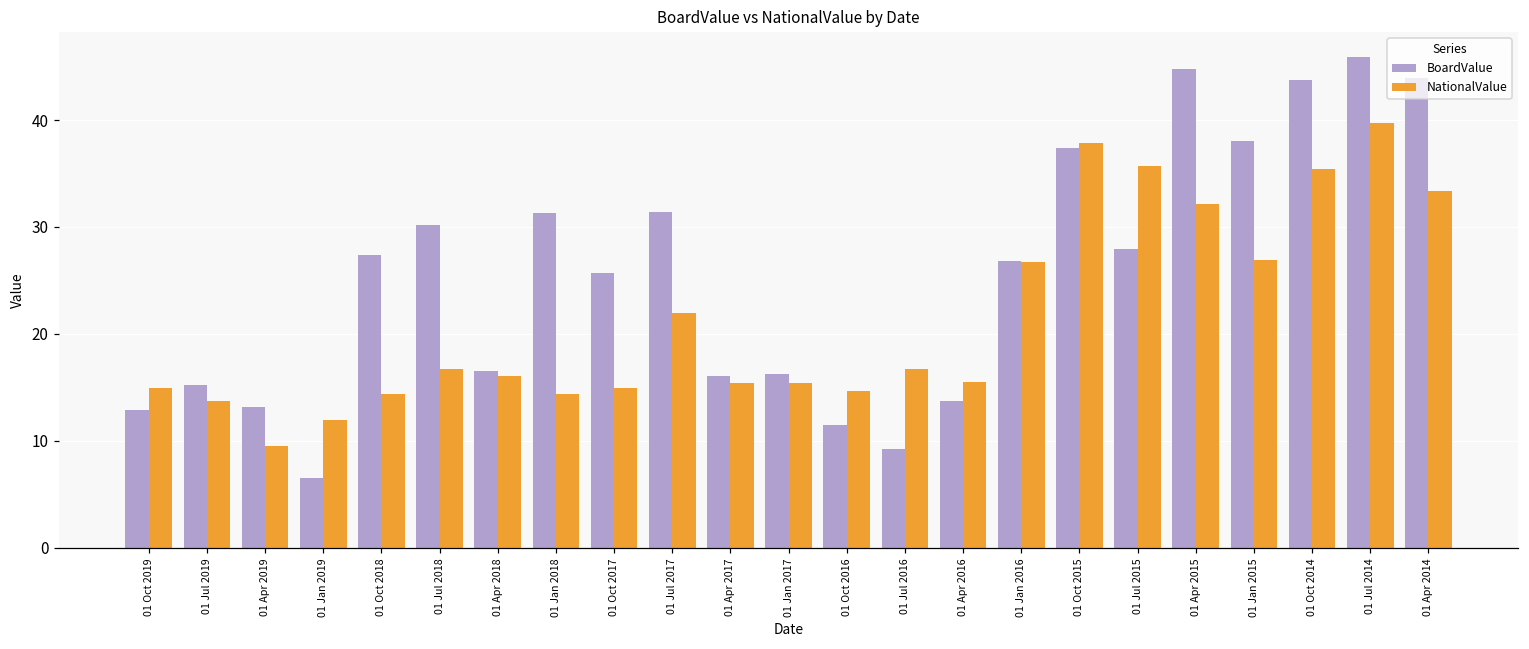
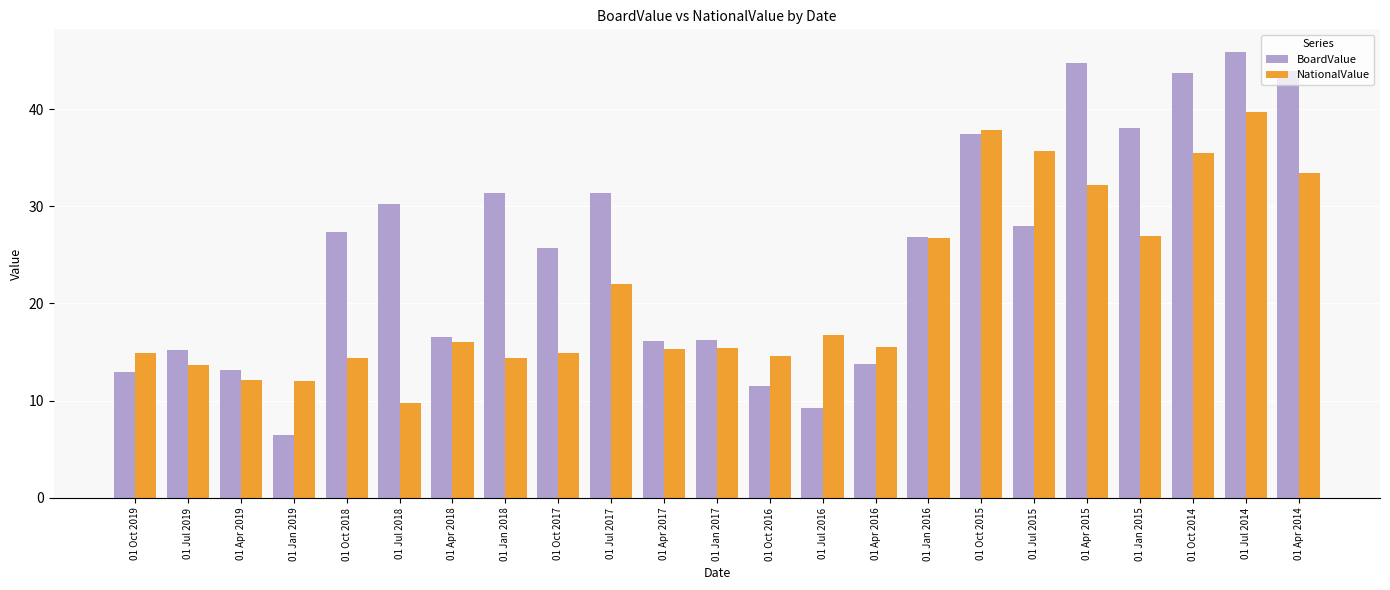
  {
    "BoardValue": {
      "01 Oct 2019": 13,
      "01 Jul 2019": 15,
      "01 Apr 2019": 13,
      "01 Jan 2019": 7,
      "01 Oct 2018": 27,
      "01 Jul 2018": 30,
      "01 Apr 2018": 17,
      "01 Jan 2018": 31,
      "01 Oct 2017": 26,
      "01 Jul 2017": 31,
      "01 Apr 2017": 16,
      "01 Jan 2017": 16,
      "01 Oct 2016": 11,
      "01 Jul 2016": 9,
      "01 Apr 2016": 14,
      "01 Jan 2016": 27,
      "01 Oct 2015": 37,
      "01 Jul 2015": 28,
      "01 Apr 2015": 45,
      "01 Jan 2015": 38,
      "01 Oct 2014": 44,
      "01 Jul 2014": 46
    },
    "NationalValue": {
      "01 Oct 2019": 15,
      "01 Jul 2019": 14,
-     "01 Apr 2019": 10,
+     "01 Apr 2019": 12,
      "01 Jan 2019": 12,
      "01 Oct 2018": 14,
-     "01 Jul 2018": 17,
+     "01 Jul 2018": 10,
      "01 Apr 2018": 16,
      "01 Jan 2018": 14,
      "01 Oct 2017": 15,
      "01 Jul 2017": 22,
      "01 Apr 2017": 15,
      "01 Jan 2017": 15,
      "01 Oct 2016": 15,
      "01 Jul 2016": 17,
      "01 Apr 2016": 16,
      "01 Jan 2016": 27,
      "01 Oct 2015": 38,
      "01 Jul 2015": 36,
      "01 Apr 2015": 32,
      "01 Jan 2015": 27,
      "01 Oct 2014": 35,
      "01 Jul 2014": 40,
      "01 Apr 2014": 33
    }
  }
